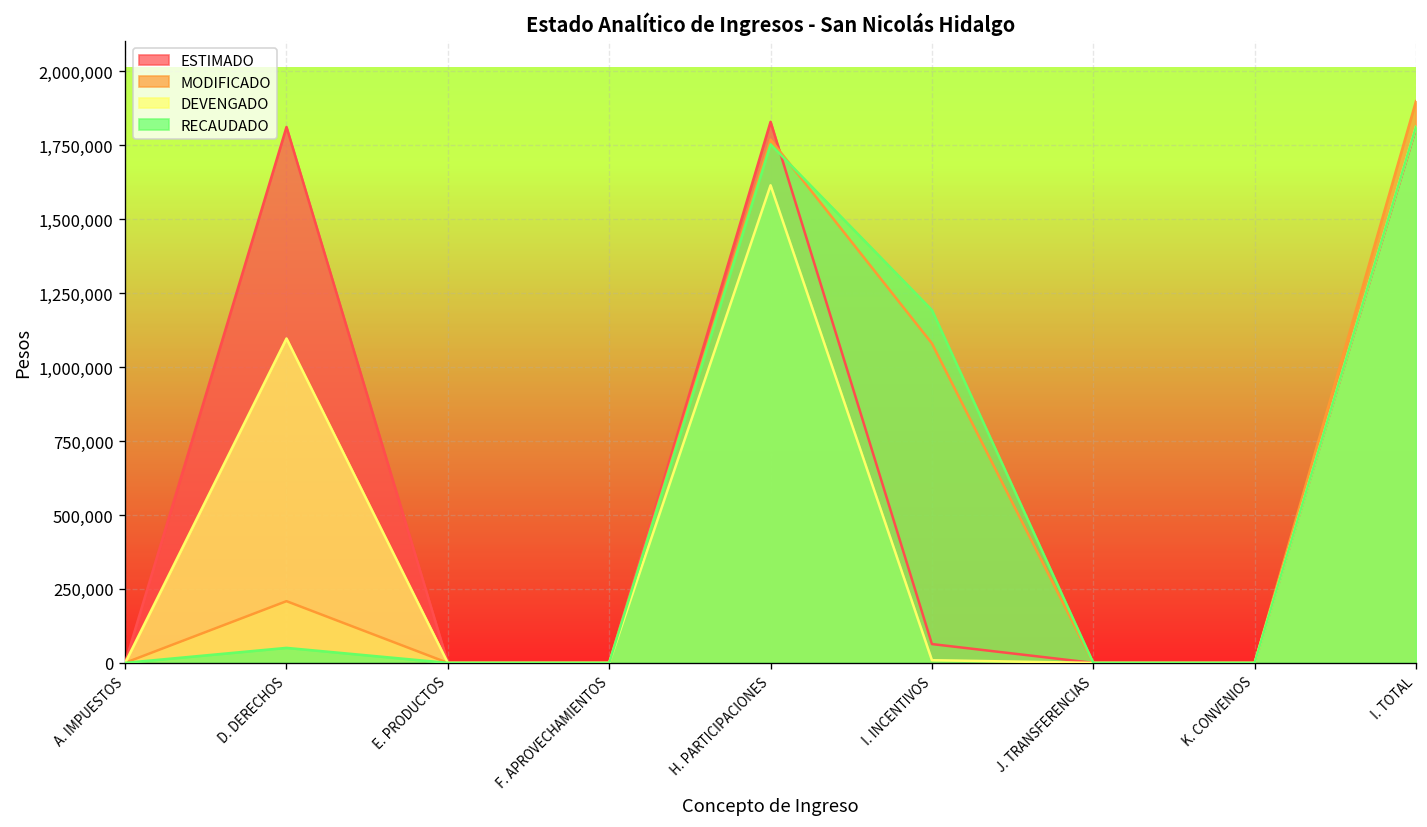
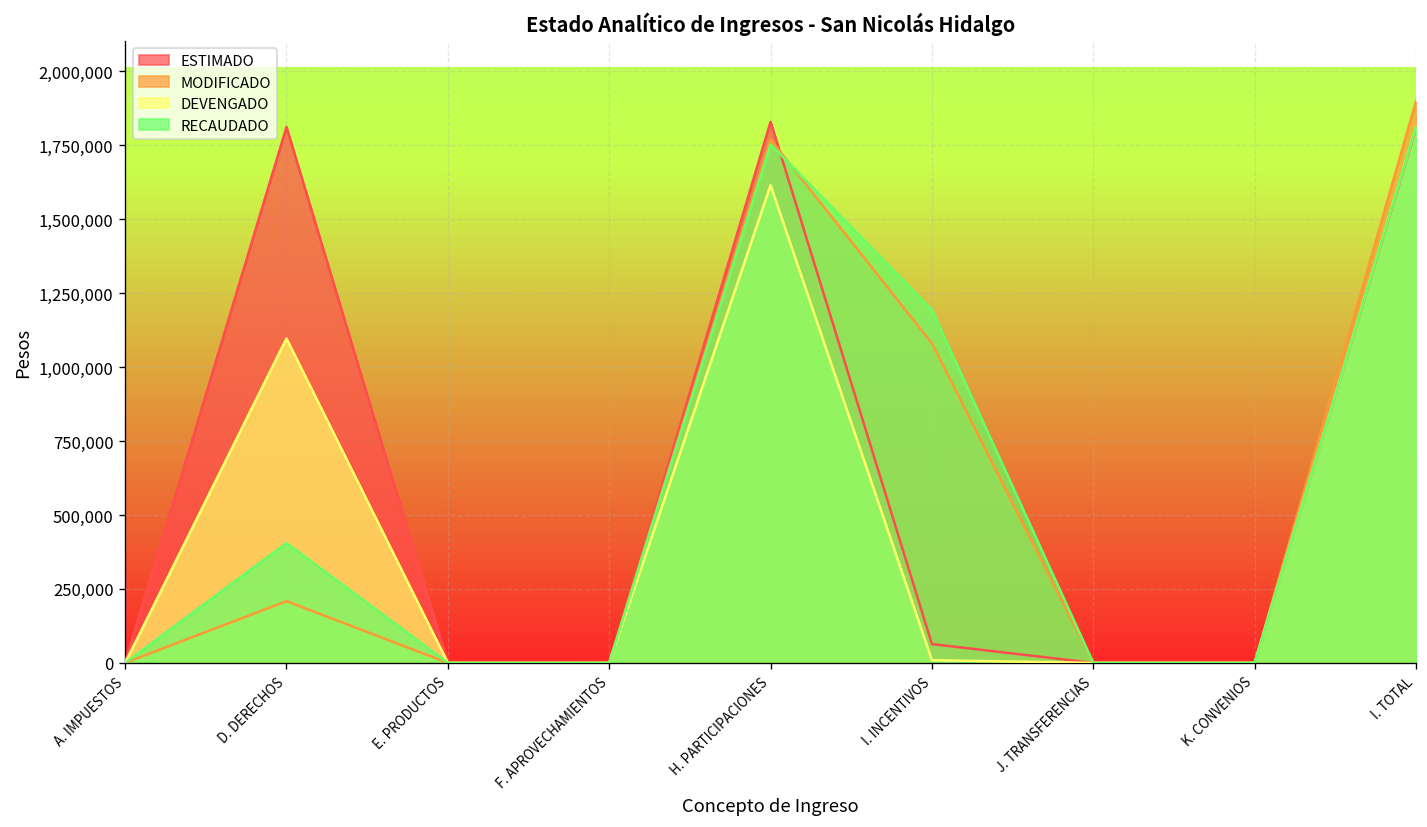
  {
    "ESTIMADO": {
      "D. DERECHOS": "1,810,000",
      "H. PARTICIPACIONES": "1,830,000",
      "I. INCENTIVOS": "60,000"
    },
    "MODIFICADO": {
      "D. DERECHOS": "210,000",
      "H. PARTICIPACIONES": "1,770,000",
      "I. INCENTIVOS": "1,080,000",
      "I. TOTAL": "1,900,000"
    },
    "DEVENGADO": {
      "D. DERECHOS": "1,100,000",
      "H. PARTICIPACIONES": "1,610,000",
      "I. INCENTIVOS": "10,000"
    },
    "RECAUDADO": {
-     "D. DERECHOS": "50,000",
+     "D. DERECHOS": "410,000",
      "H. PARTICIPACIONES": "1,750,000",
      "I. INCENTIVOS": "1,190,000"
    }
  }
